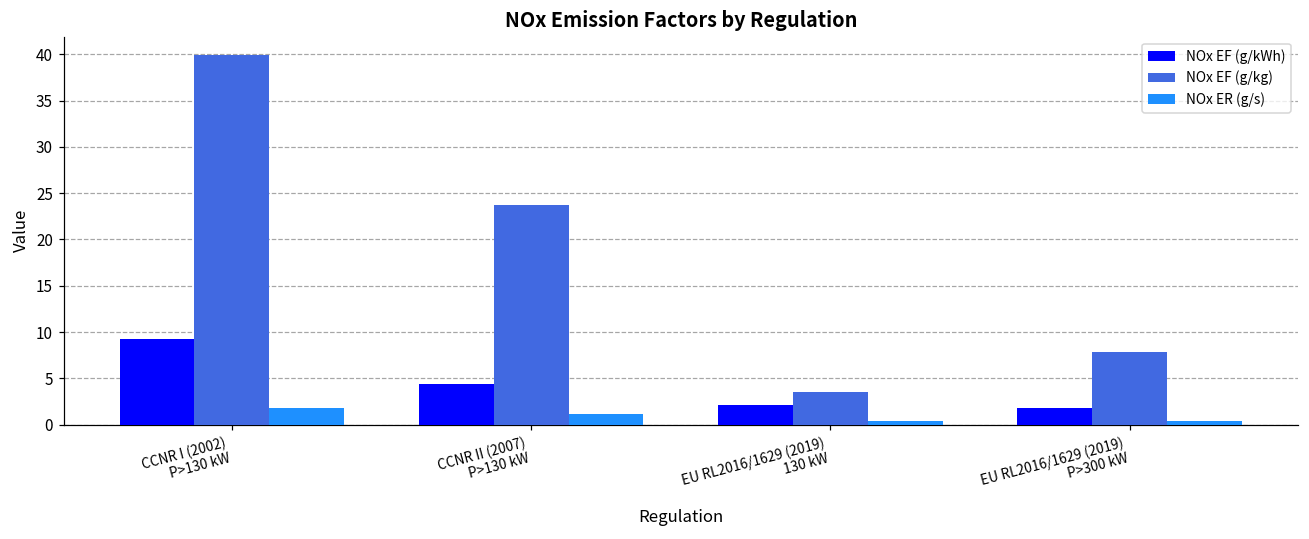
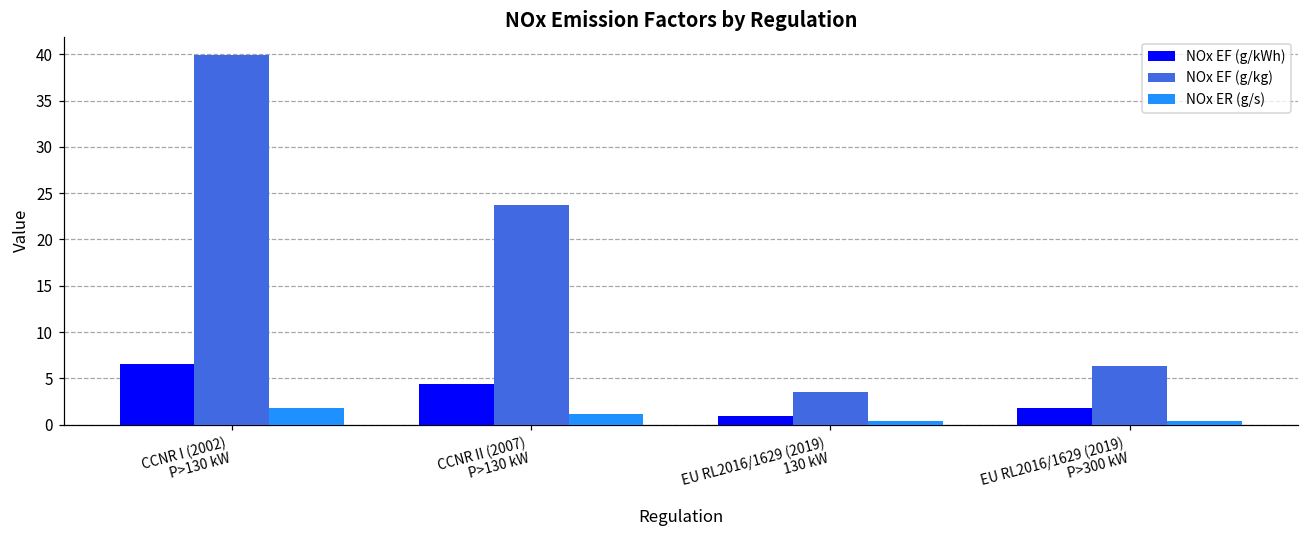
  {
    "NOx EF (g/kWh)": {
-     "CCNR I (2002) P>130 kW": 9,
+     "CCNR I (2002) P>130 kW": 7,
      "CCNR II (2007) P>130 kW": 4,
-     "EU RL2016/1629 (2019) 130 kW": 2,
+     "EU RL2016/1629 (2019) 130 kW": 1,
      "EU RL2016/1629 (2019) P>300 kW": 2
    },
    "NOx EF (g/kg)": {
      "CCNR I (2002) P>130 kW": 40,
      "CCNR II (2007) P>130 kW": 24,
      "EU RL2016/1629 (2019) 130 kW": 4,
-     "EU RL2016/1629 (2019) P>300 kW": 8
+     "EU RL2016/1629 (2019) P>300 kW": 6
    },
    "NOx ER (g/s)": {
      "CCNR I (2002) P>130 kW": 2,
      "CCNR II (2007) P>130 kW": 1,
      "EU RL2016/1629 (2019) 130 kW": 0,
      "EU RL2016/1629 (2019) P>300 kW": 0
    }
  }
